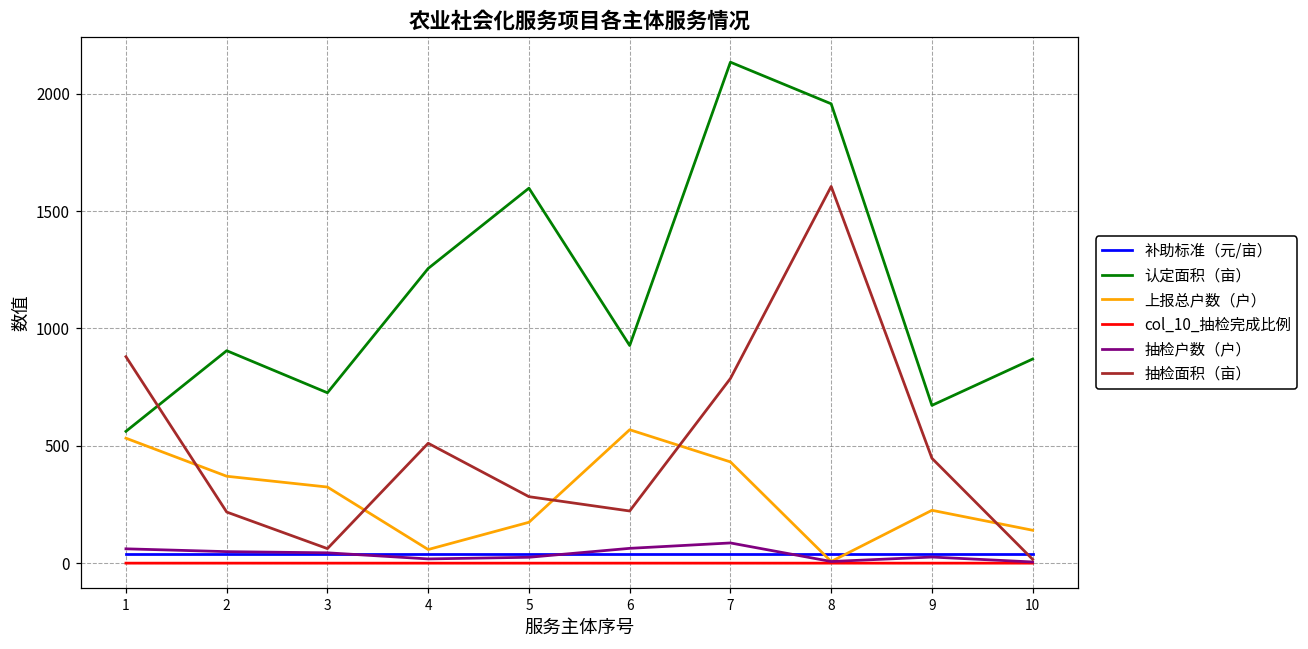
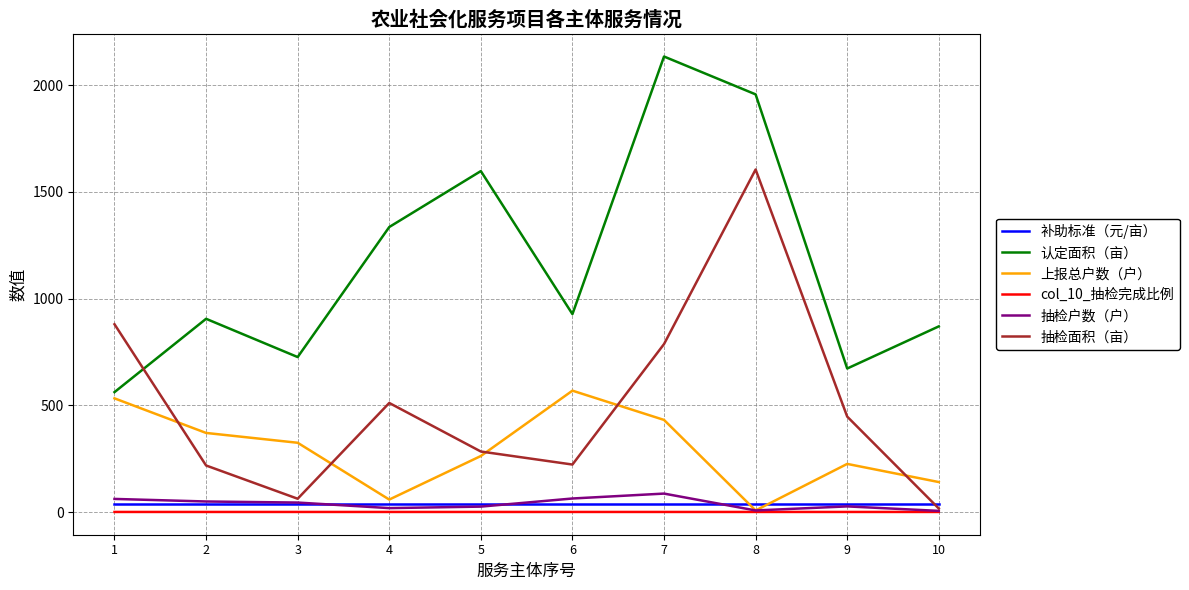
  {
    "补助标准（元/亩）": {
      "1": 40,
      "4": 40,
      "5": 40,
      "6": 40,
      "7": 40,
      "8": 40,
      "9": 40,
      "10": 40
    },
    "认定面积（亩）": {
      "1": 560,
      "2": 910,
      "3": 730,
-     "4": 1260,
+     "4": 1340,
      "5": 1600,
      "6": 930,
      "7": 2130,
      "8": 1960,
      "9": 670,
      "10": 870
    },
    "上报总户数（户）": {
      "1": 530,
      "2": 370,
      "3": 330,
      "4": 60,
-     "5": 180,
+     "5": 260,
      "6": 570,
      "7": 430,
      "9": 230,
      "10": 140
    },
    "col_10_抽检完成比例": {
      "1": 0,
      "2": 0,
      "3": 0,
      "4": 0,
      "5": 0,
      "6": 0,
      "7": 0,
      "9": 0
    },
    "抽检户数（户）": {
      "1": 60,
      "4": 20,
      "5": 30,
      "6": 60,
      "7": 90,
      "9": 30
    },
    "抽检面积（亩）": {
      "1": 880,
      "2": 220,
      "3": 60,
      "4": 510,
      "5": 280,
      "6": 220,
      "7": 790,
      "8": 1600,
      "9": 450
    }
  }
